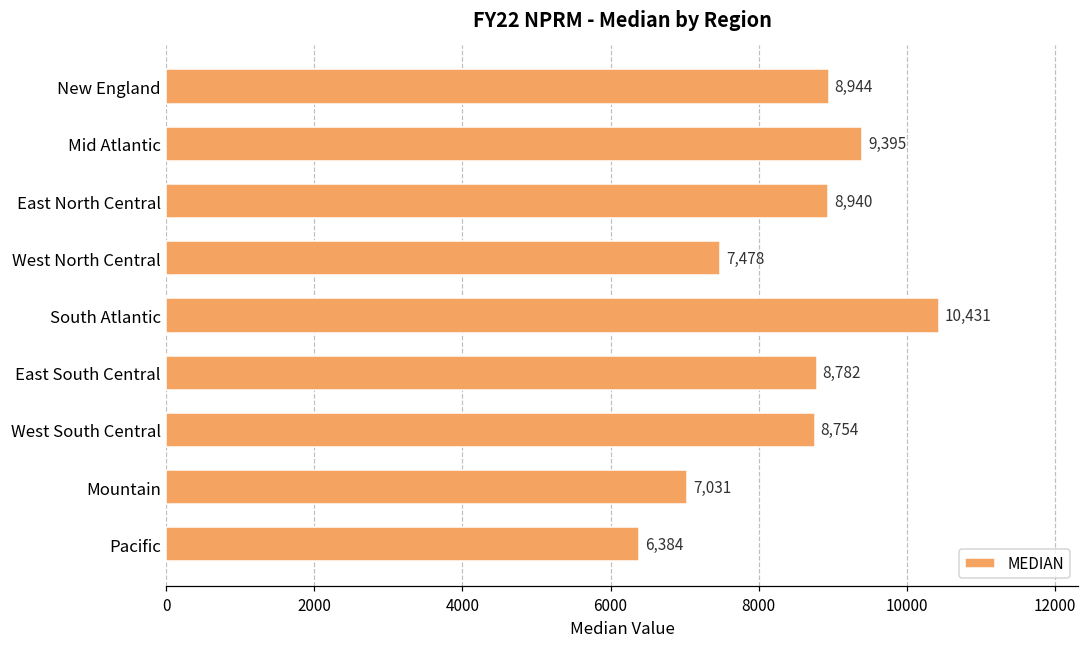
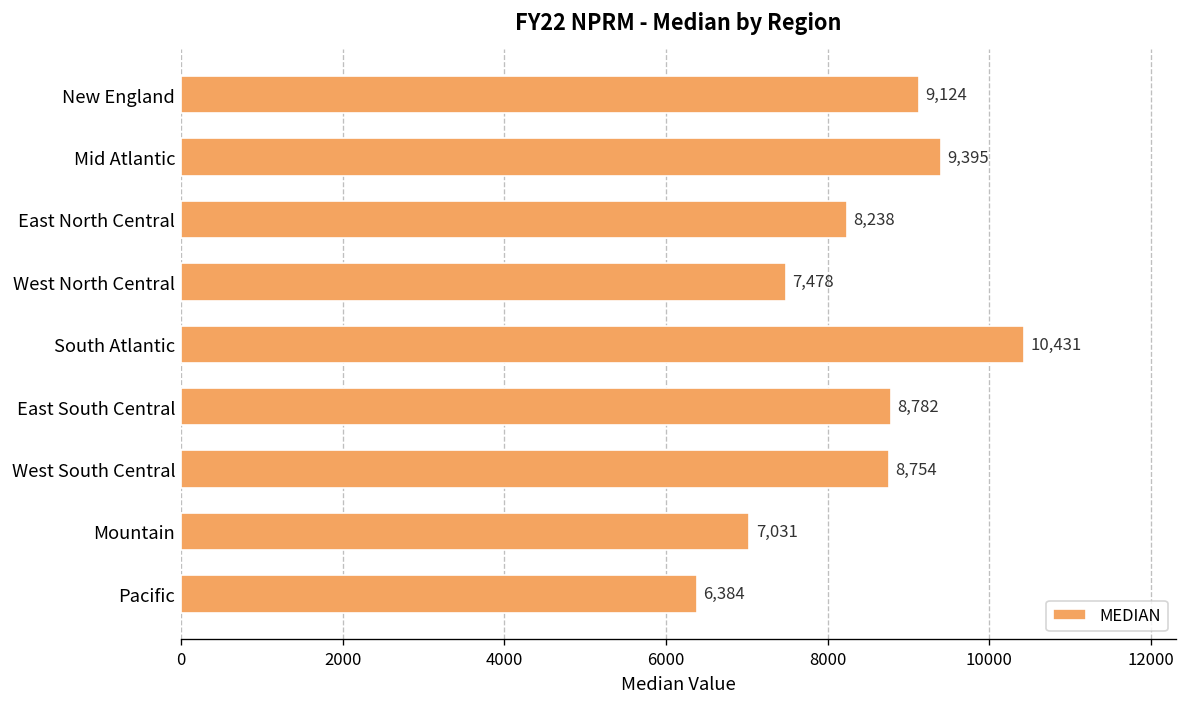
  {
-   "New England": "8,944",
+   "New England": "9,124",
    "Mid Atlantic": "9,395",
-   "East North Central": "8,940",
+   "East North Central": "8,238",
    "West North Central": "7,478",
    "South Atlantic": "10,431",
    "East South Central": "8,782",
    "West South Central": "8,754",
    "Mountain": "7,031",
    "Pacific": "6,384"
  }
